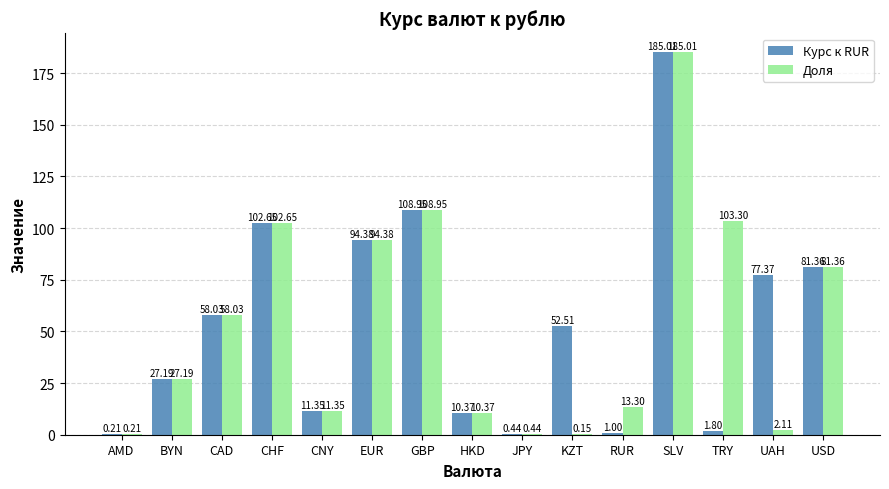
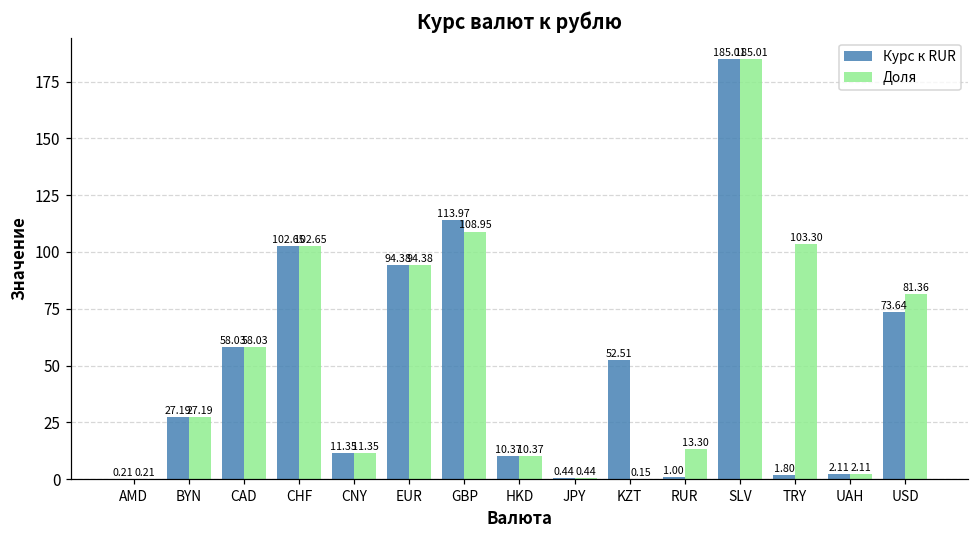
  {
    "Курс к RUR": {
      "AMD": 0.21,
-     "GBP": 108.95,
+     "GBP": 113.97,
      "JPY": 0.44,
      "KZT": 52.51,
      "RUR": 1.00,
      "TRY": 1.80,
-     "UAH": 77.37,
-     "USD": 81.36
+     "UAH": 2.11,
+     "USD": 73.64
    },
    "Доля": {
      "AMD": 0.21,
      "JPY": 0.44,
      "KZT": 0.15,
      "RUR": 13.30,
      "TRY": 103.30,
      "UAH": 2.11
    }
  }
